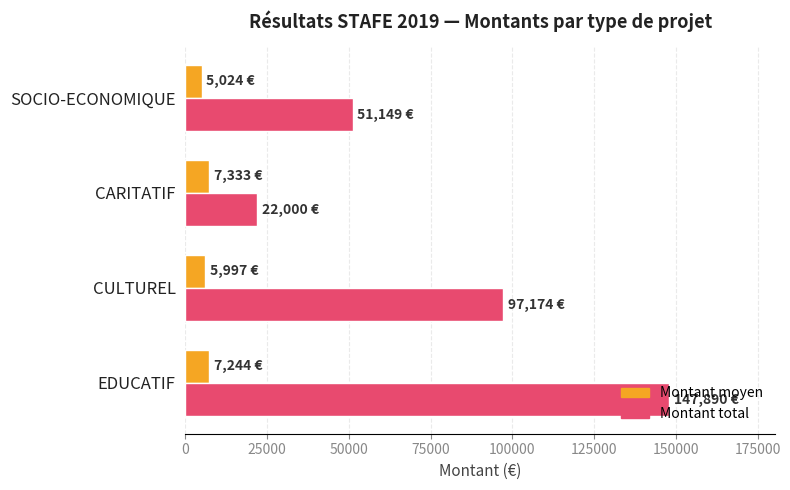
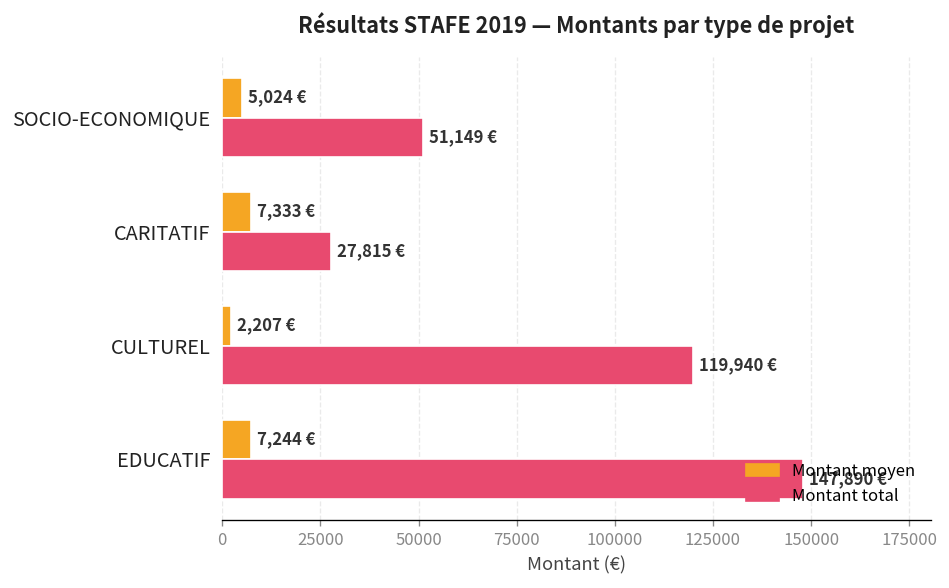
  {
    "Montant moyen": {
      "SOCIO-ECONOMIQUE": "5,024",
      "CARITATIF": "7,333",
-     "CULTUREL": "5,997",
+     "CULTUREL": "2,207",
      "EDUCATIF": "7,244"
    },
    "Montant total": {
      "SOCIO-ECONOMIQUE": "51,149",
-     "CARITATIF": "22,000",
-     "CULTUREL": "97,174",
+     "CARITATIF": "27,815",
+     "CULTUREL": "119,940",
      "EDUCATIF": "147,890"
    }
  }
